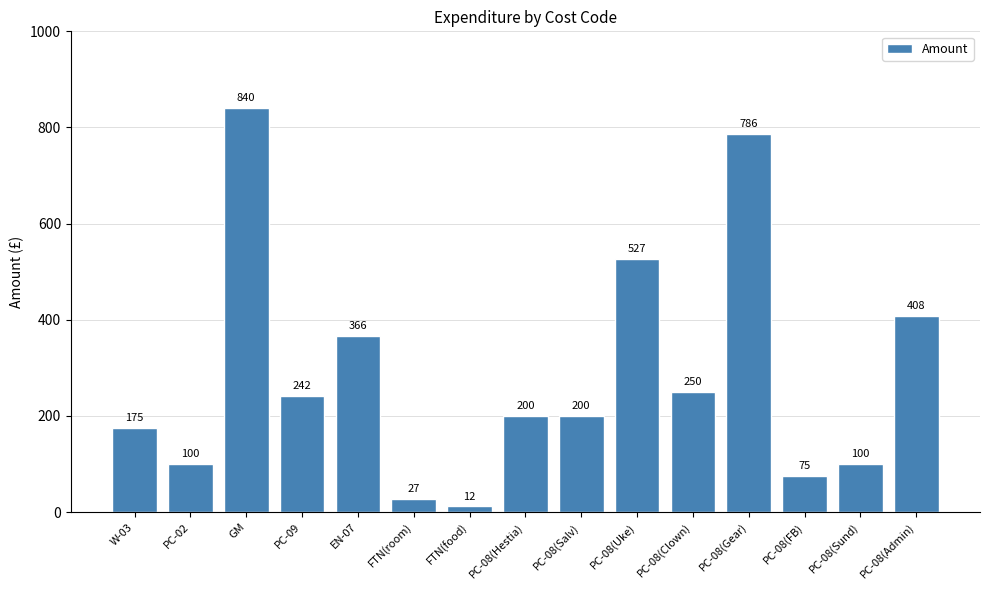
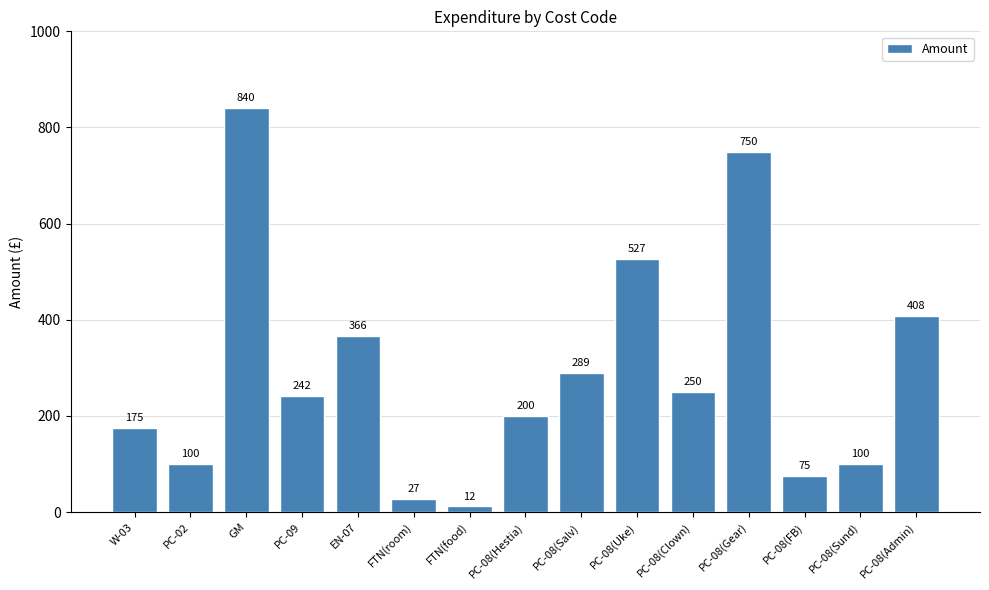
  {
    "W-03": 175,
    "PC-02": 100,
    "GM": 840,
    "PC-09": 242,
    "EN-07": 366,
    "FTN(room)": 27,
    "FTN(food)": 12,
    "PC-08(Hestia)": 200,
-   "PC-08(Salv)": 200,
+   "PC-08(Salv)": 289,
    "PC-08(Uke)": 527,
    "PC-08(Clown)": 250,
-   "PC-08(Gear)": 786,
+   "PC-08(Gear)": 750,
    "PC-08(FB)": 75,
    "PC-08(Sund)": 100,
    "PC-08(Admin)": 408
  }
